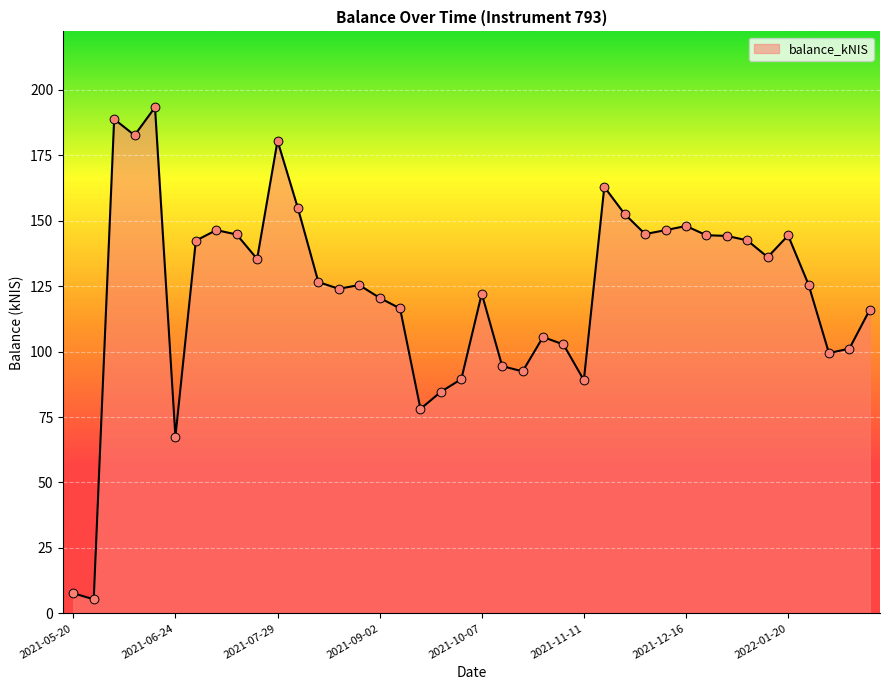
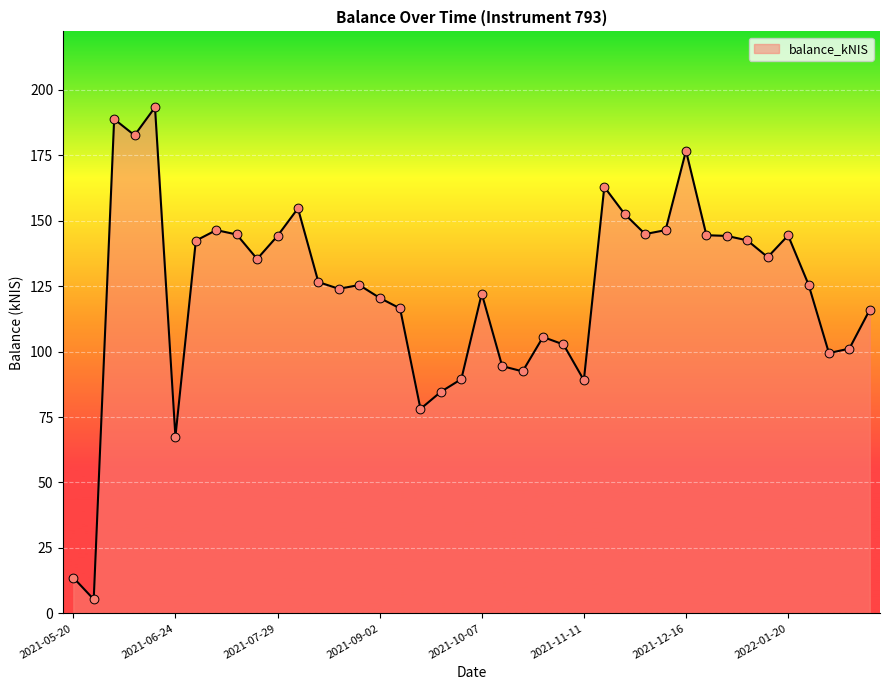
  {
-   "2021-05-20": 8,
+   "2021-05-20": 14,
    "2021-06-24": 68,
-   "2021-07-29": 181,
+   "2021-07-29": 144,
    "2021-09-02": 121,
    "2021-10-07": 122,
    "2021-11-11": 89,
-   "2021-12-16": 148,
+   "2021-12-16": 177,
    "2022-01-20": 144
  }
